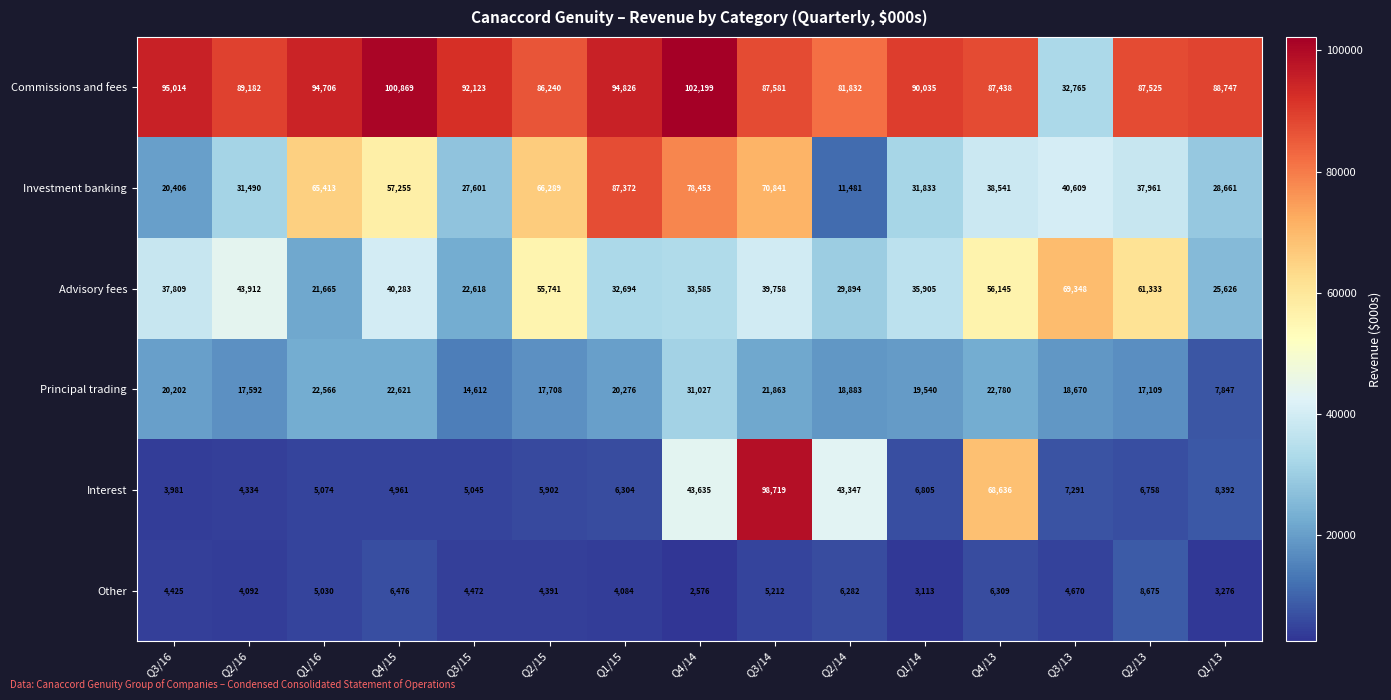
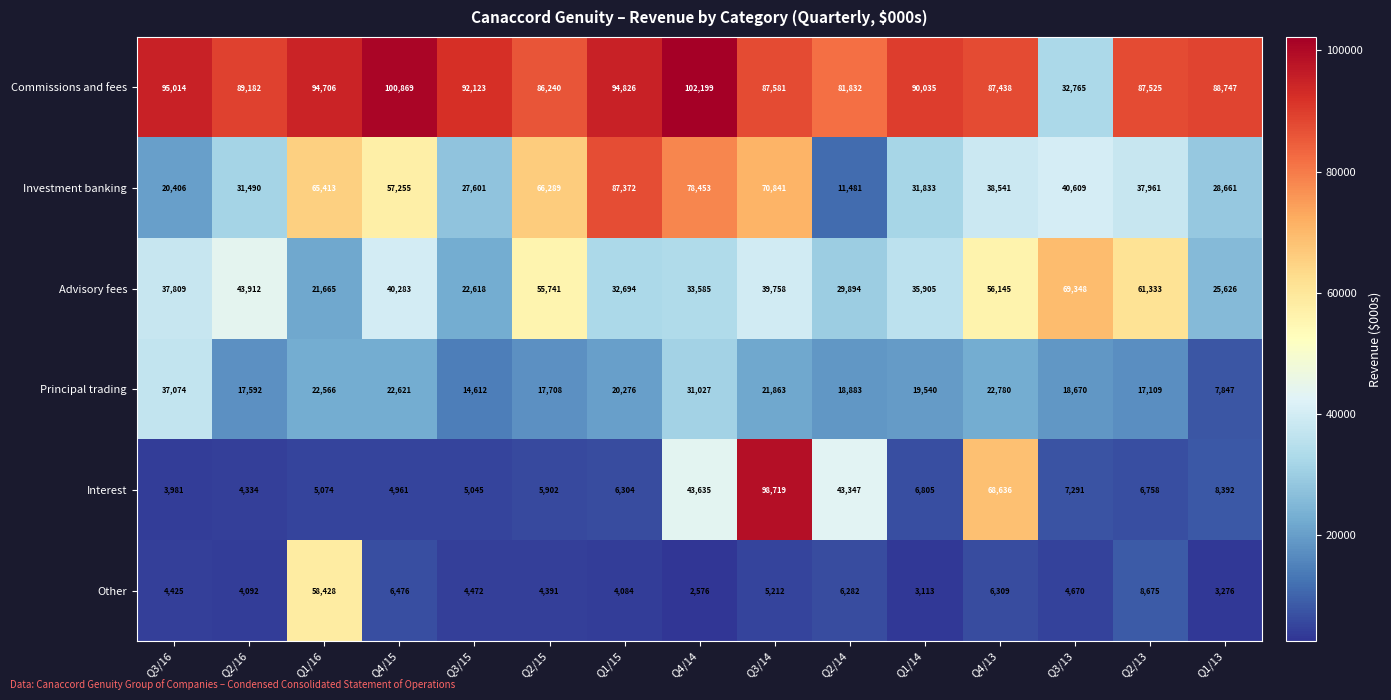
  {
    "Commissions and fees": {
      "Q3/16": "95,014",
      "Q2/16": "89,182",
      "Q1/16": "94,706",
      "Q4/15": "100,869",
      "Q3/15": "92,123",
      "Q2/15": "86,240",
      "Q1/15": "94,826",
      "Q4/14": "102,199",
      "Q3/14": "87,581",
      "Q2/14": "81,832",
      "Q1/14": "90,035",
      "Q4/13": "87,438",
      "Q3/13": "32,765",
      "Q2/13": "87,525",
      "Q1/13": "88,747"
    },
    "Investment banking": {
      "Q3/16": "20,406",
      "Q2/16": "31,490",
      "Q1/16": "65,413",
      "Q4/15": "57,255",
      "Q3/15": "27,601",
      "Q2/15": "66,289",
      "Q1/15": "87,372",
      "Q4/14": "78,453",
      "Q3/14": "70,841",
      "Q2/14": "11,481",
      "Q1/14": "31,833",
      "Q4/13": "38,541",
      "Q3/13": "40,609",
      "Q2/13": "37,961",
      "Q1/13": "28,661"
    },
    "Advisory fees": {
      "Q3/16": "37,809",
      "Q2/16": "43,912",
      "Q1/16": "21,665",
      "Q4/15": "40,283",
      "Q3/15": "22,618",
      "Q2/15": "55,741",
      "Q1/15": "32,694",
      "Q4/14": "33,585",
      "Q3/14": "39,758",
      "Q2/14": "29,894",
      "Q1/14": "35,905",
      "Q4/13": "56,145",
      "Q3/13": "69,348",
      "Q2/13": "61,333",
      "Q1/13": "25,626"
    },
    "Principal trading": {
-     "Q3/16": "20,202",
+     "Q3/16": "37,074",
      "Q2/16": "17,592",
      "Q1/16": "22,566",
      "Q4/15": "22,621",
      "Q3/15": "14,612",
      "Q2/15": "17,708",
      "Q1/15": "20,276",
      "Q4/14": "31,027",
      "Q3/14": "21,863",
      "Q2/14": "18,883",
      "Q1/14": "19,540",
      "Q4/13": "22,780",
      "Q3/13": "18,670",
      "Q2/13": "17,109",
      "Q1/13": "7,847"
    },
    "Interest": {
      "Q3/16": "3,981",
      "Q2/16": "4,334",
      "Q1/16": "5,074",
      "Q4/15": "4,961",
      "Q3/15": "5,045",
      "Q2/15": "5,902",
      "Q1/15": "6,304",
      "Q4/14": "43,635",
      "Q3/14": "98,719",
      "Q2/14": "43,347",
      "Q1/14": "6,805",
      "Q4/13": "68,636",
      "Q3/13": "7,291",
      "Q2/13": "6,758",
      "Q1/13": "8,392"
    },
    "Other": {
      "Q3/16": "4,425",
      "Q2/16": "4,092",
-     "Q1/16": "5,030",
+     "Q1/16": "58,428",
      "Q4/15": "6,476",
      "Q3/15": "4,472",
      "Q2/15": "4,391",
      "Q1/15": "4,084",
      "Q4/14": "2,576",
      "Q3/14": "5,212",
      "Q2/14": "6,282",
      "Q1/14": "3,113",
      "Q4/13": "6,309",
      "Q3/13": "4,670",
      "Q2/13": "8,675",
      "Q1/13": "3,276"
    }
  }
